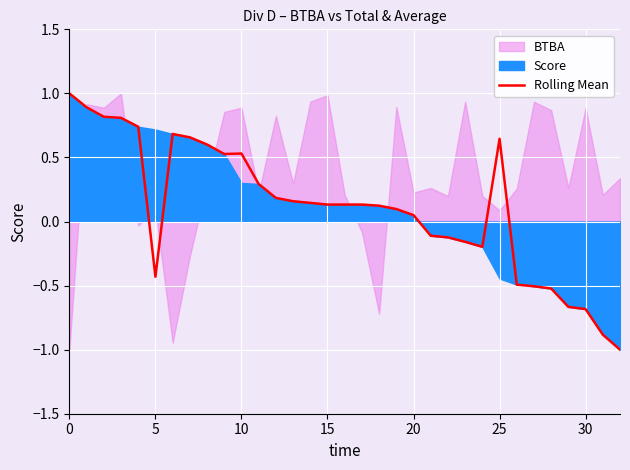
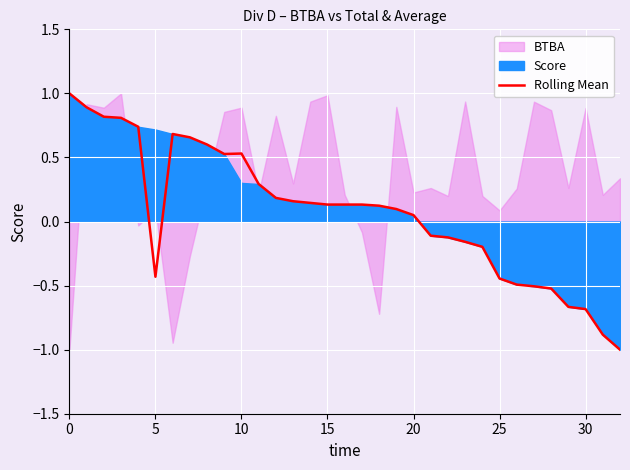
  {
    "Rolling Mean": {
      "5": -0.43,
      "10": 0.53,
-     "25": 0.65,
+     "25": -0.44,
      "30": -0.68
    },
    "BTBA": {
      "10": 0.89,
      "15": 0.99,
      "20": 0.23,
      "25": 0.09,
      "30": 0.89
    },
    "Score": {
      "5": 0.72,
      "10": 0.30
    }
  }
